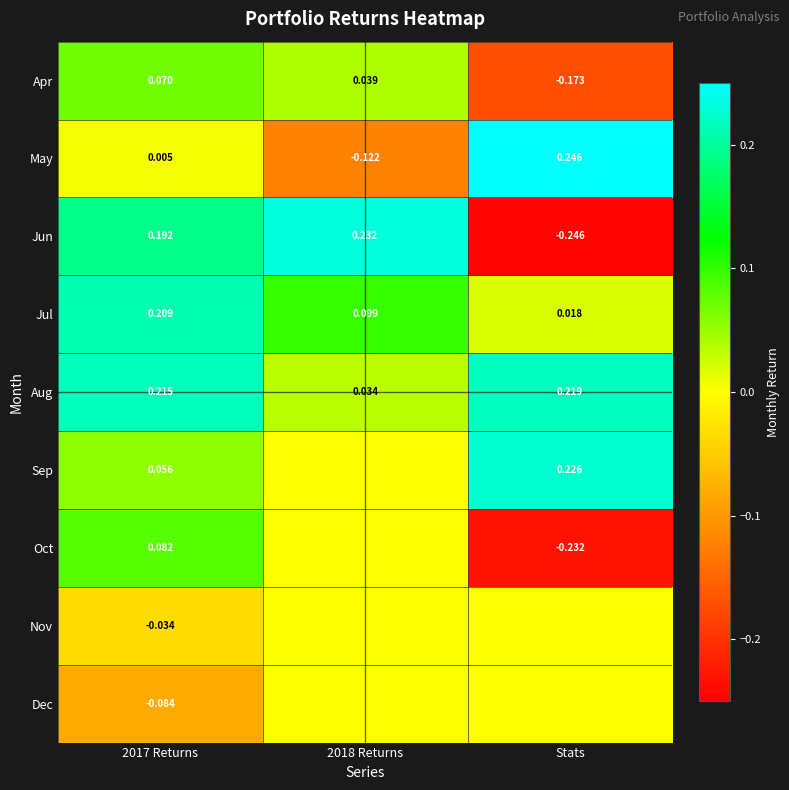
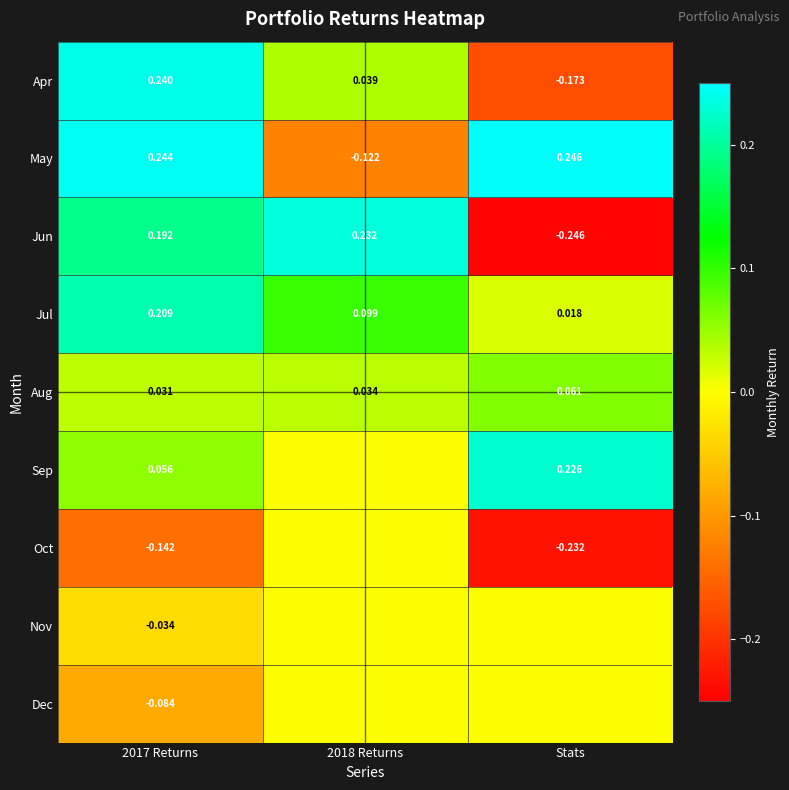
  {
    "Apr": {
-     "2017 Returns": 0.070,
+     "2017 Returns": 0.240,
      "2018 Returns": 0.039,
      "Stats": -0.173
    },
    "May": {
-     "2017 Returns": 0.005,
+     "2017 Returns": 0.244,
      "2018 Returns": -0.122,
      "Stats": 0.246
    },
    "Jun": {
      "2017 Returns": 0.192,
      "2018 Returns": 0.232,
      "Stats": -0.246
    },
    "Jul": {
      "2017 Returns": 0.209,
      "2018 Returns": 0.099,
      "Stats": 0.018
    },
    "Aug": {
-     "2017 Returns": 0.215,
+     "2017 Returns": 0.031,
      "2018 Returns": 0.034,
-     "Stats": 0.219
+     "Stats": 0.061
    },
    "Sep": {
      "2017 Returns": 0.056,
      "Stats": 0.226
    },
    "Oct": {
-     "2017 Returns": 0.082,
+     "2017 Returns": -0.142,
      "Stats": -0.232
    },
    "Nov": {
      "2017 Returns": -0.034
    },
    "Dec": {
      "2017 Returns": -0.084
    }
  }
